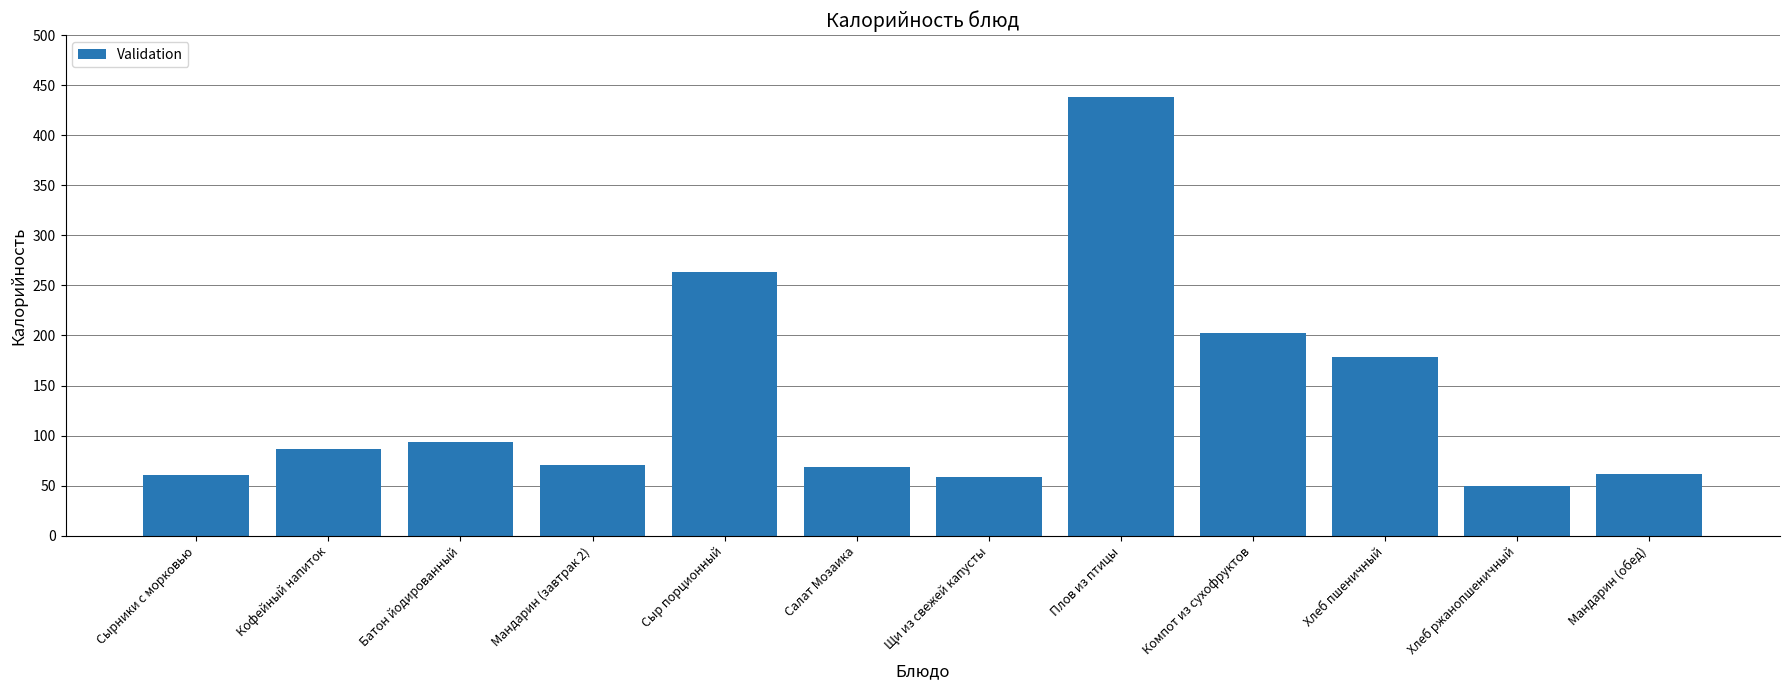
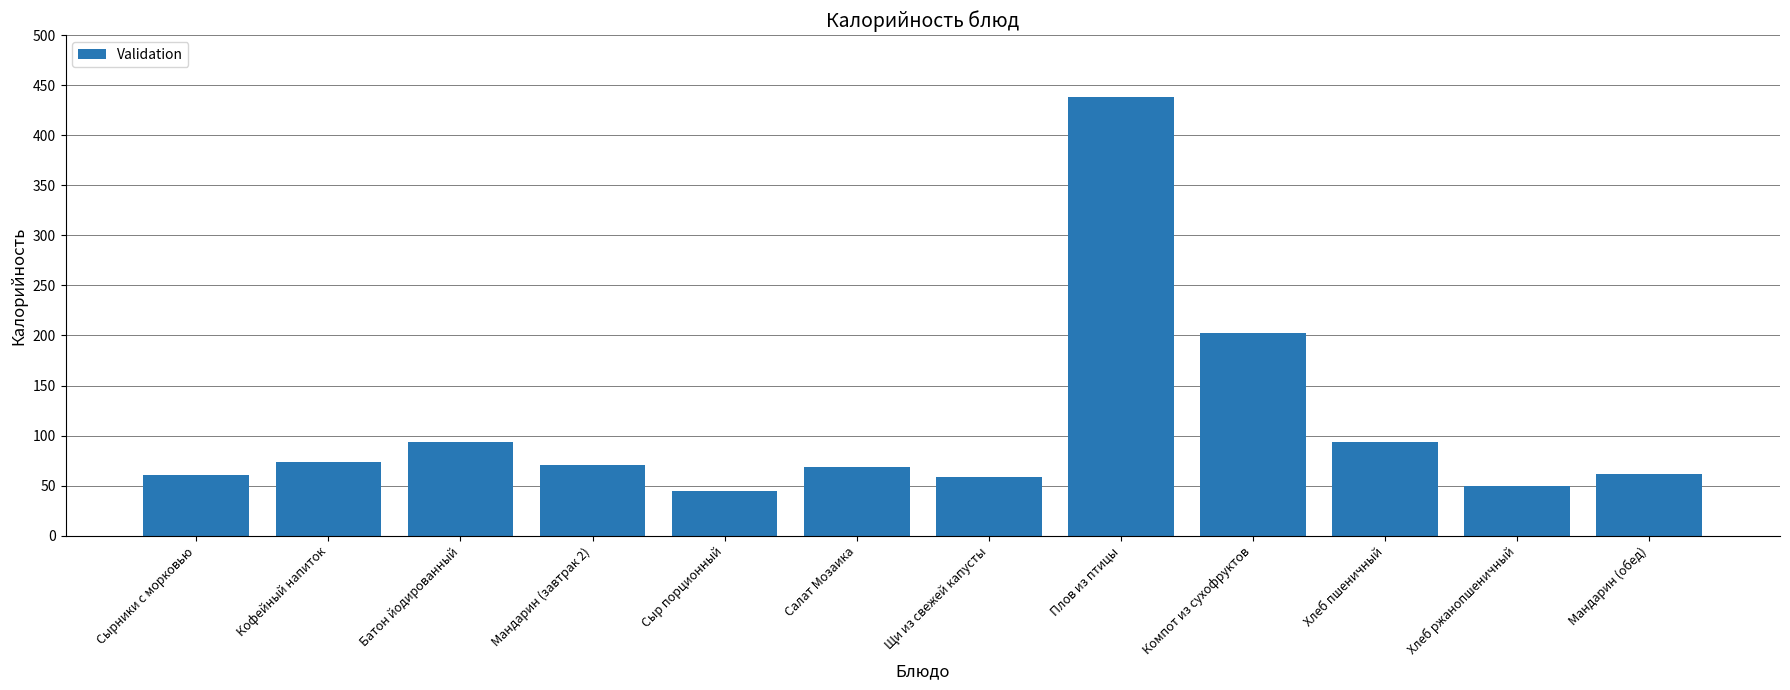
  {
    "Сырники с морковью": 61,
-   "Кофейный напиток": 86,
+   "Кофейный напиток": 73,
    "Батон йодированный": 93,
    "Мандарин (завтрак 2)": 71,
-   "Сыр порционный": 263,
+   "Сыр порционный": 45,
    "Салат Мозаика": 68,
    "Щи из свежей капусты": 58,
    "Плов из птицы": 439,
    "Компот из сухофруктов": 202,
-   "Хлеб пшеничный": 178,
+   "Хлеб пшеничный": 94,
    "Хлеб ржанопшеничный": 50,
    "Мандарин (обед)": 62
  }
